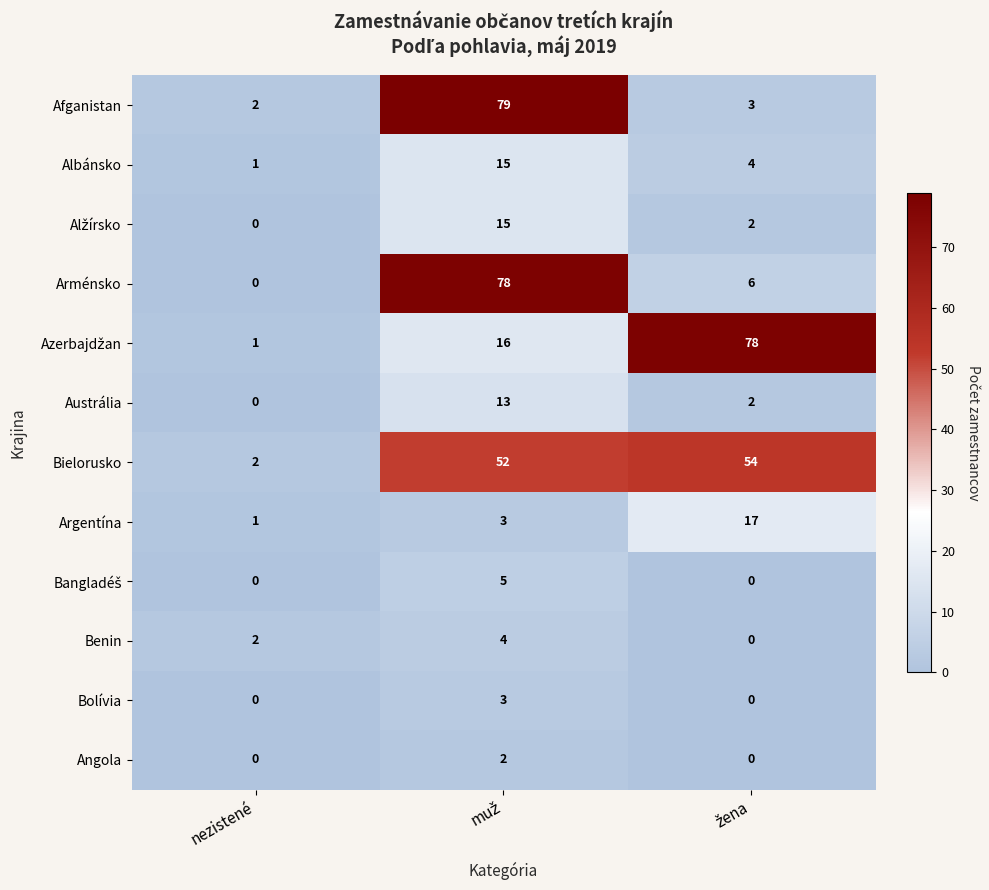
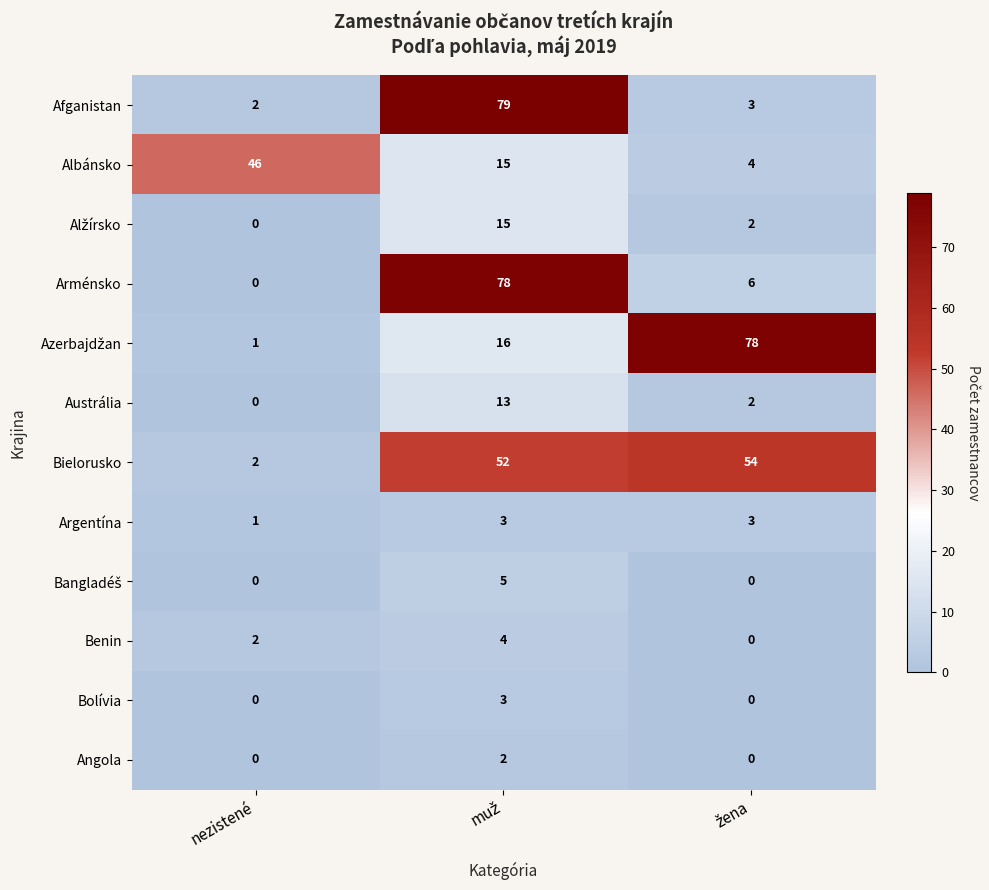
  {
    "Afganistan": {
      "nezistené": 2,
      "muž": 79,
      "žena": 3
    },
    "Albánsko": {
-     "nezistené": 1,
+     "nezistené": 46,
      "muž": 15,
      "žena": 4
    },
    "Alžírsko": {
      "nezistené": 0,
      "muž": 15,
      "žena": 2
    },
    "Arménsko": {
      "nezistené": 0,
      "muž": 78,
      "žena": 6
    },
    "Azerbajdžan": {
      "nezistené": 1,
      "muž": 16,
      "žena": 78
    },
    "Austrália": {
      "nezistené": 0,
      "muž": 13,
      "žena": 2
    },
    "Bielorusko": {
      "nezistené": 2,
      "muž": 52,
      "žena": 54
    },
    "Argentína": {
      "nezistené": 1,
      "muž": 3,
-     "žena": 17
+     "žena": 3
    },
    "Bangladéš": {
      "nezistené": 0,
      "muž": 5,
      "žena": 0
    },
    "Benin": {
      "nezistené": 2,
      "muž": 4,
      "žena": 0
    },
    "Bolívia": {
      "nezistené": 0,
      "muž": 3,
      "žena": 0
    },
    "Angola": {
      "nezistené": 0,
      "muž": 2,
      "žena": 0
    }
  }
